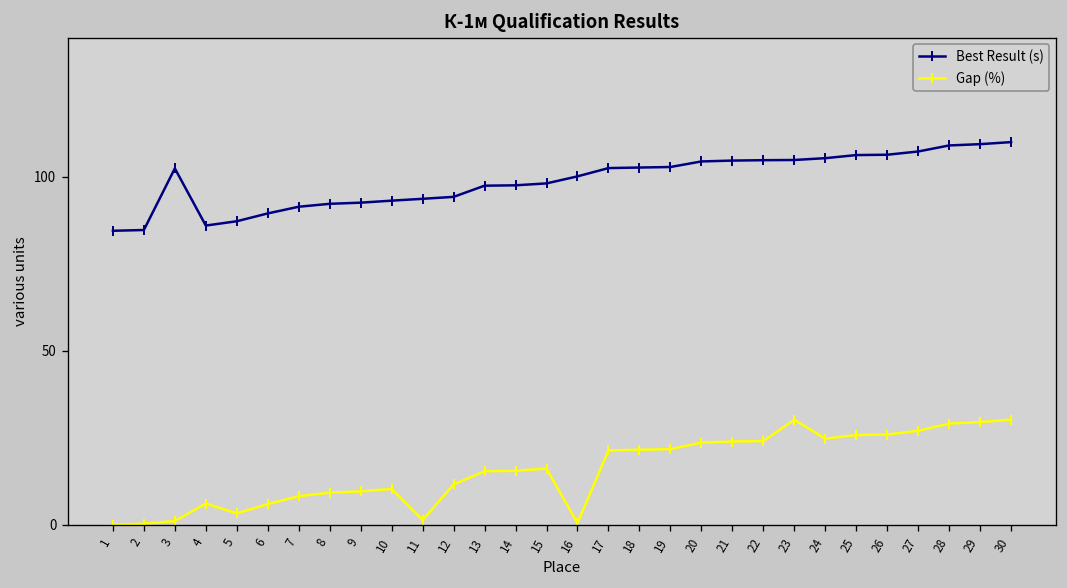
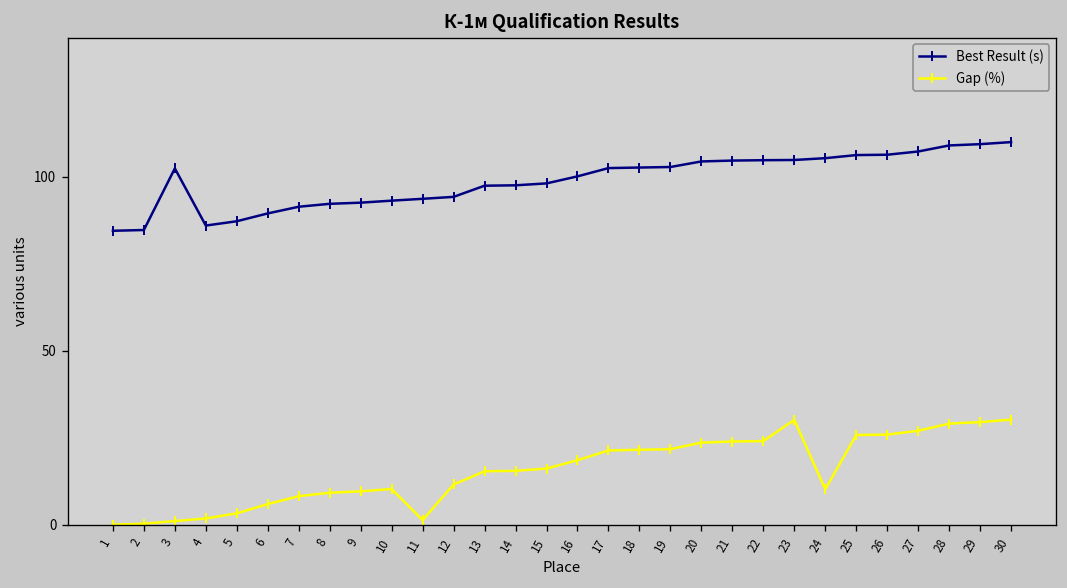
  {
    "Best Result (s)": {
      "1": 84,
      "2": 85,
      "3": 102,
      "4": 86,
      "5": 87,
      "6": 89,
      "7": 91,
      "8": 92,
      "9": 93,
      "10": 93,
      "11": 94,
      "12": 94,
      "13": 97,
      "14": 98,
      "15": 98,
      "16": 100,
      "17": 102,
      "18": 103,
      "19": 103,
      "20": 104,
      "21": 105,
      "22": 105,
      "23": 105,
      "24": 105,
      "25": 106,
      "26": 106,
      "27": 107,
      "28": 109,
      "29": 109,
      "30": 110
    },
    "Gap (%)": {
      "1": 0,
      "2": 0,
      "3": 1,
-     "4": 6,
+     "4": 2,
      "5": 3,
      "6": 6,
      "7": 8,
      "8": 9,
      "9": 10,
      "10": 10,
      "11": 1,
      "12": 12,
      "13": 15,
      "14": 15,
      "15": 16,
-     "16": 0,
+     "16": 19,
      "17": 21,
      "18": 22,
      "19": 22,
      "20": 24,
      "21": 24,
      "22": 24,
      "23": 30,
-     "24": 25,
+     "24": 10,
      "25": 26,
      "26": 26,
      "27": 27,
      "28": 29,
      "29": 29,
      "30": 30
    }
  }
